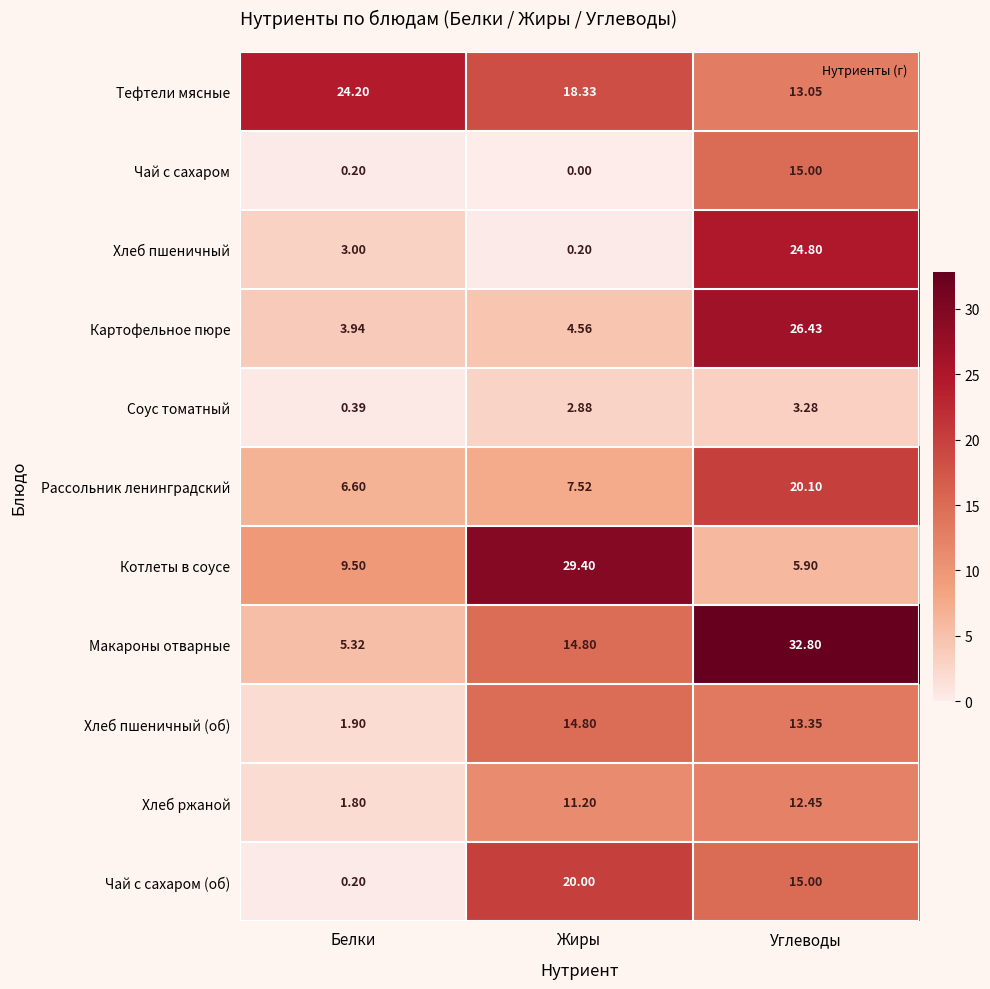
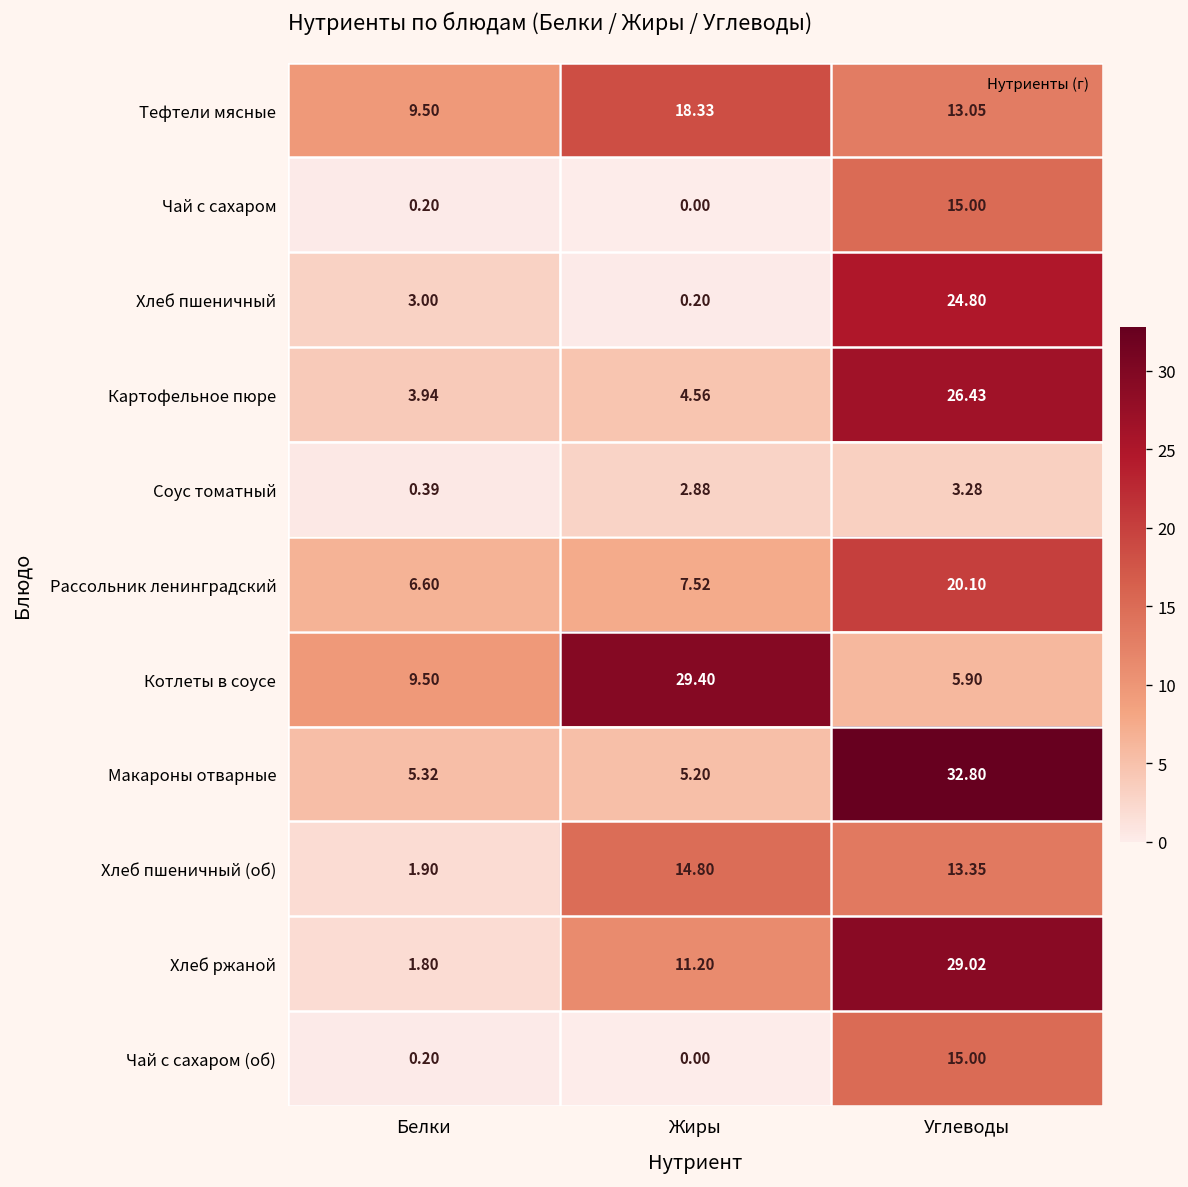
  {
    "Тефтели мясные": {
-     "Белки": 24.20,
+     "Белки": 9.50,
      "Жиры": 18.33,
      "Углеводы": 13.05
    },
    "Чай с сахаром": {
      "Белки": 0.20,
      "Жиры": 0.00,
      "Углеводы": 15.00
    },
    "Хлеб пшеничный": {
      "Белки": 3.00,
      "Жиры": 0.20,
      "Углеводы": 24.80
    },
    "Картофельное пюре": {
      "Белки": 3.94,
      "Жиры": 4.56,
      "Углеводы": 26.43
    },
    "Соус томатный": {
      "Белки": 0.39,
      "Жиры": 2.88,
      "Углеводы": 3.28
    },
    "Рассольник ленинградский": {
      "Белки": 6.60,
      "Жиры": 7.52,
      "Углеводы": 20.10
    },
    "Котлеты в соусе": {
      "Белки": 9.50,
      "Жиры": 29.40,
      "Углеводы": 5.90
    },
    "Макароны отварные": {
      "Белки": 5.32,
-     "Жиры": 14.80,
+     "Жиры": 5.20,
      "Углеводы": 32.80
    },
    "Хлеб пшеничный (об)": {
      "Белки": 1.90,
      "Жиры": 14.80,
      "Углеводы": 13.35
    },
    "Хлеб ржаной": {
      "Белки": 1.80,
      "Жиры": 11.20,
-     "Углеводы": 12.45
+     "Углеводы": 29.02
    },
    "Чай с сахаром (об)": {
      "Белки": 0.20,
-     "Жиры": 20.00,
+     "Жиры": 0.00,
      "Углеводы": 15.00
    }
  }
